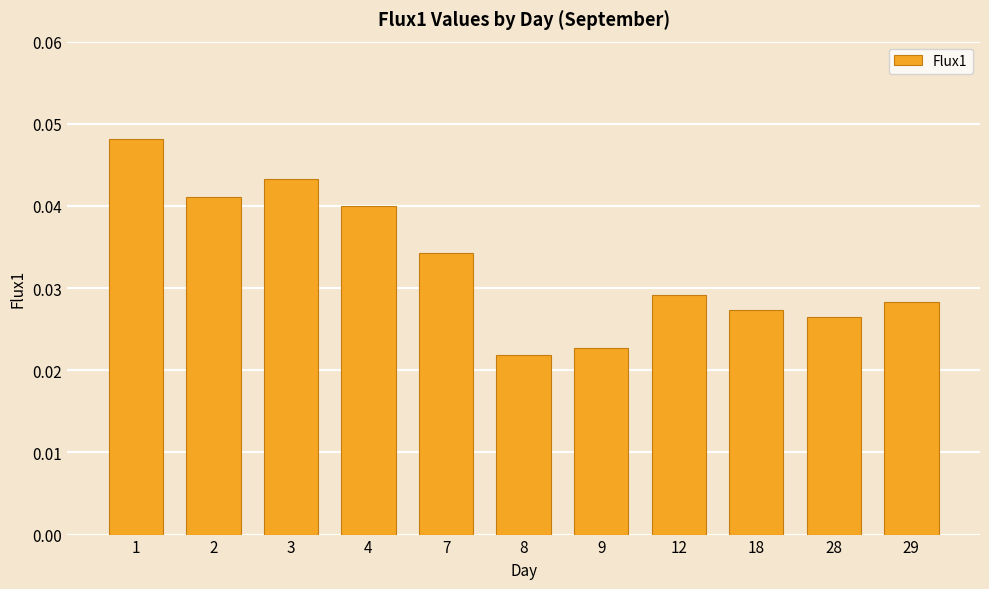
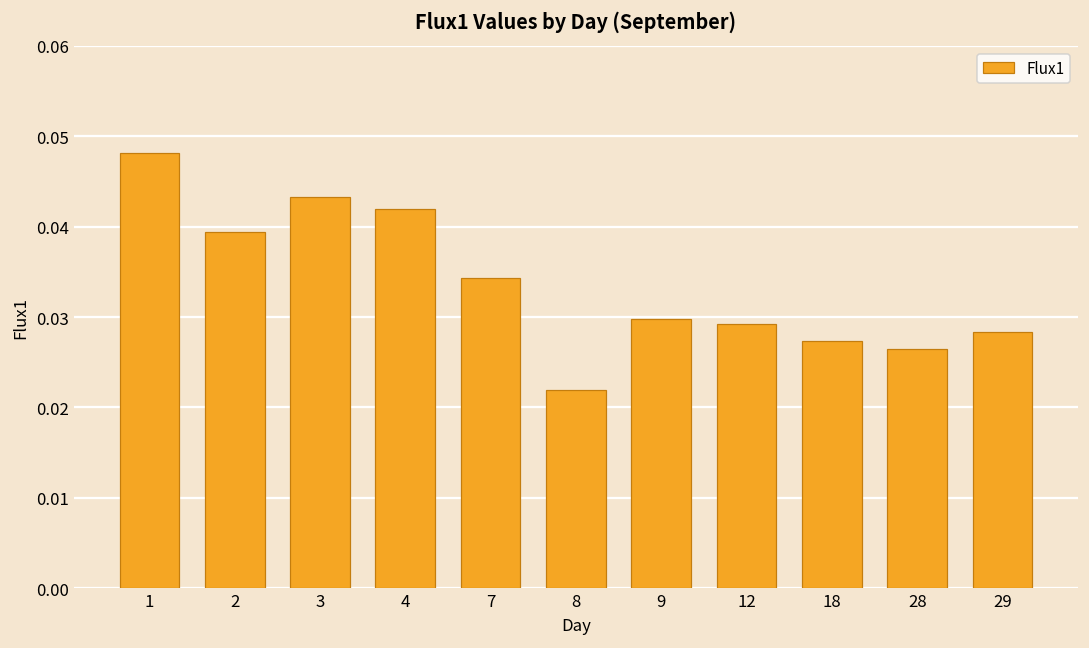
  {
    "1": 0.048,
-   "2": 0.041,
+   "2": 0.039,
    "3": 0.043,
-   "4": 0.040,
+   "4": 0.042,
    "7": 0.034,
    "8": 0.022,
-   "9": 0.023,
+   "9": 0.030,
    "12": 0.029,
    "18": 0.027,
    "28": 0.027,
    "29": 0.028
  }
